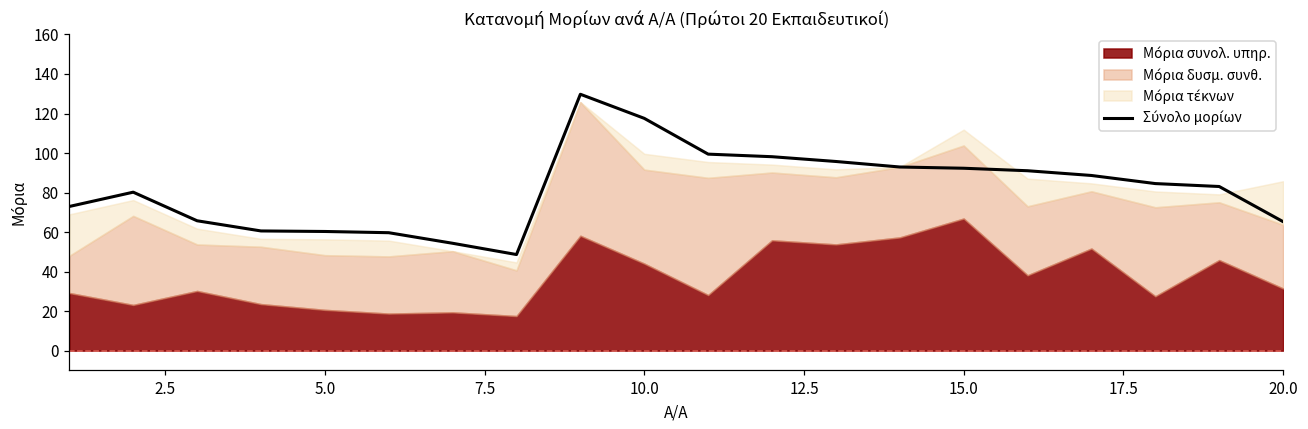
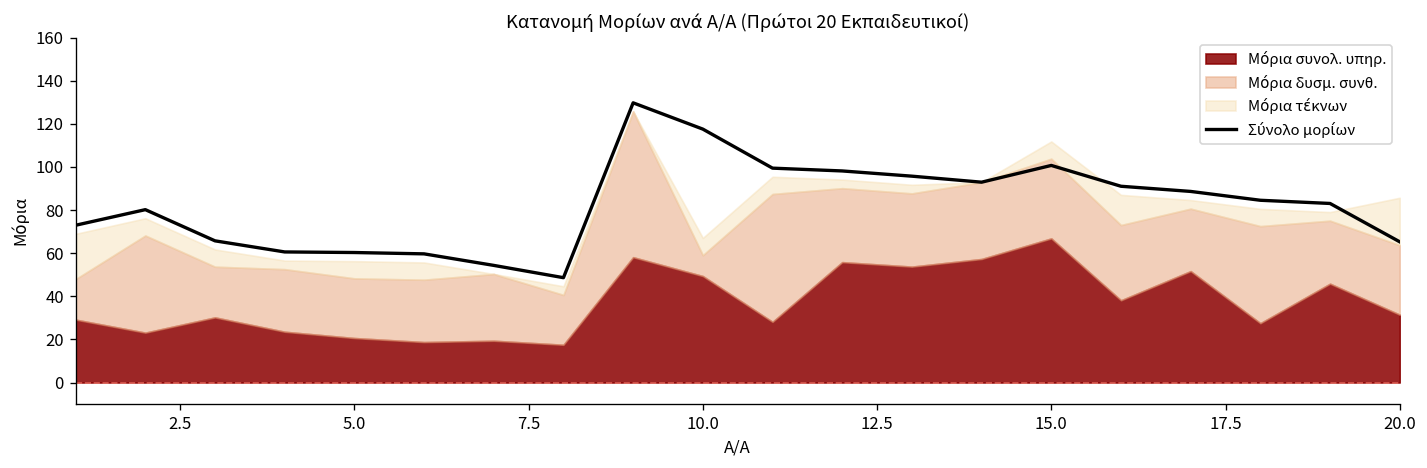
  {
    "Σύνολο μορίων": {
      "5.0": 60,
      "10.0": 118,
-     "15.0": 92,
+     "15.0": 101,
      "20.0": 65
    },
    "Μόρια συνολ. υπηρ.": {
      "5.0": 21,
-     "10.0": 44,
+     "10.0": 49,
      "15.0": 67,
      "20.0": 31
    },
    "Μόρια δυσμ. συνθ.": {
      "5.0": 28,
-     "10.0": 48,
+     "10.0": 10,
      "15.0": 37,
      "20.0": 32
    },
    "Μόρια τέκνων": {
      "5.0": 8,
      "10.0": 8,
      "15.0": 8,
      "20.0": 22
    }
  }
